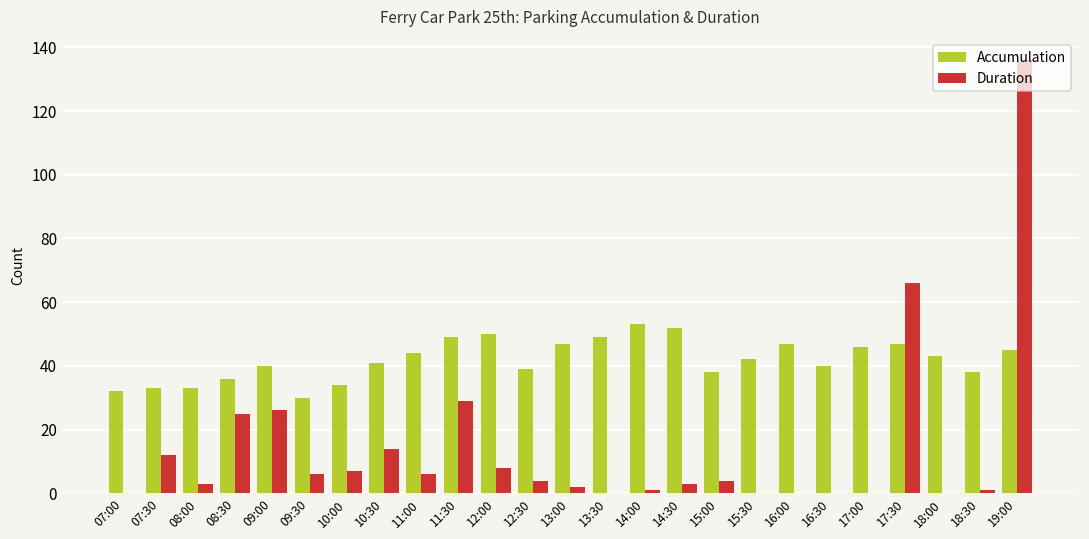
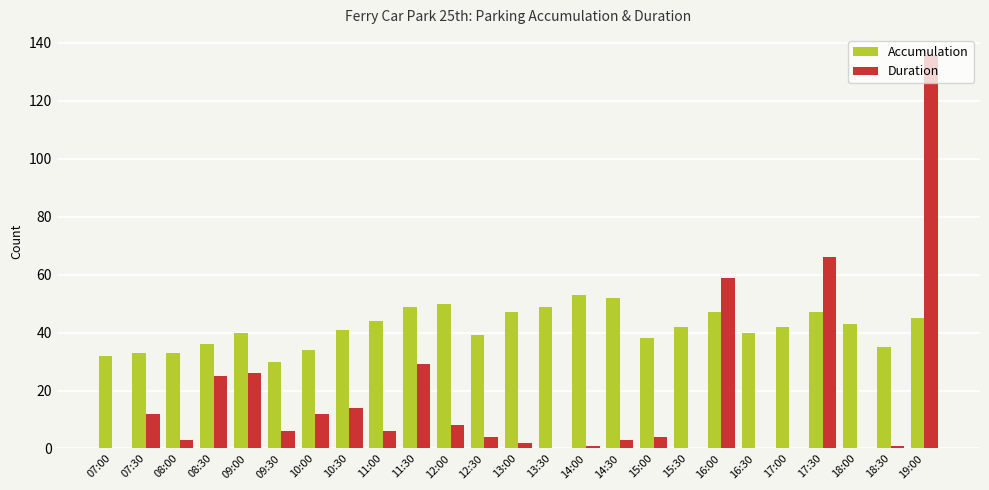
  {
    "Accumulation": {
      "07:00": 32,
      "07:30": 33,
      "08:00": 33,
      "08:30": 36,
      "09:00": 40,
      "09:30": 30,
      "10:00": 34,
      "10:30": 41,
      "11:00": 44,
      "11:30": 49,
      "12:00": 50,
      "12:30": 39,
      "13:00": 47,
      "13:30": 49,
      "14:00": 53,
      "14:30": 52,
      "15:00": 38,
      "15:30": 42,
      "16:00": 47,
      "16:30": 40,
-     "17:00": 46,
+     "17:00": 42,
      "17:30": 47,
      "18:00": 43,
-     "18:30": 38,
+     "18:30": 35,
      "19:00": 45
    },
    "Duration": {
      "07:00": 0,
      "07:30": 12,
      "08:00": 3,
      "08:30": 25,
      "09:00": 26,
      "09:30": 6,
-     "10:00": 7,
+     "10:00": 12,
      "10:30": 14,
      "11:00": 6,
      "11:30": 29,
      "12:00": 8,
      "12:30": 4,
      "13:00": 2,
      "13:30": 0,
      "14:00": 1,
      "14:30": 3,
      "15:00": 4,
      "15:30": 0,
-     "16:00": 0,
+     "16:00": 59,
      "16:30": 0,
      "17:00": 0,
      "17:30": 66,
      "18:00": 0,
      "18:30": 1
    }
  }
